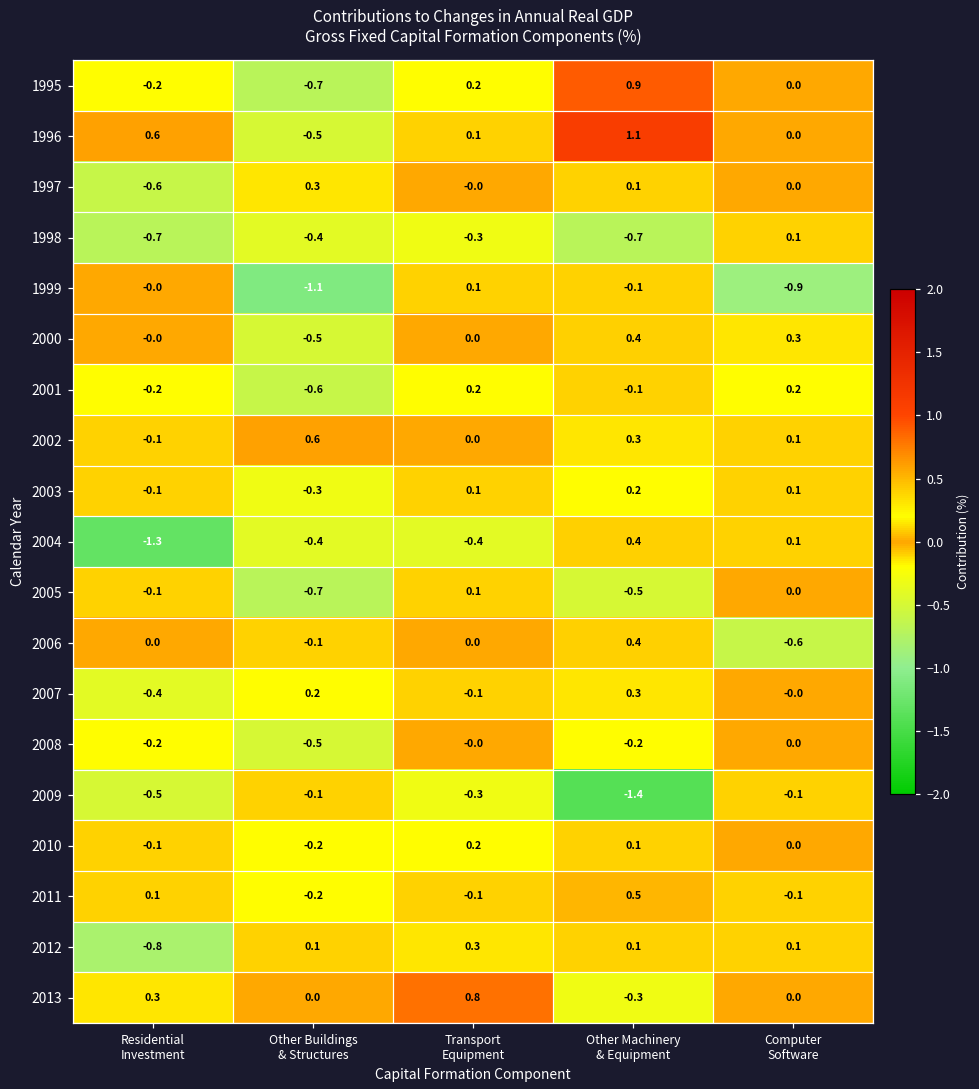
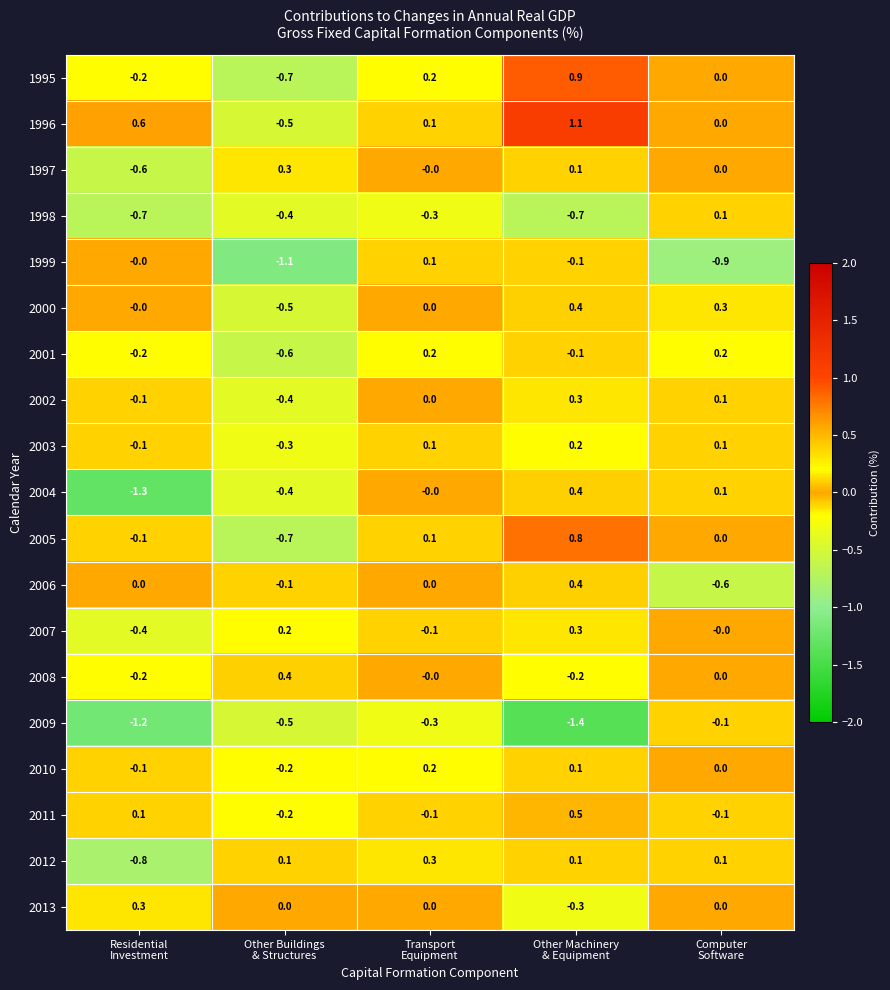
  {
    "1995": {
      "Residential Investment": -0.2,
      "Other Buildings & Structures": -0.7,
      "Transport Equipment": 0.2,
      "Other Machinery & Equipment": 0.9,
      "Computer Software": 0.0
    },
    "1996": {
      "Residential Investment": 0.6,
      "Other Buildings & Structures": -0.5,
      "Transport Equipment": 0.1,
      "Other Machinery & Equipment": 1.1,
      "Computer Software": 0.0
    },
    "1997": {
      "Residential Investment": -0.6,
      "Other Buildings & Structures": 0.3,
      "Transport Equipment": -0.0,
      "Other Machinery & Equipment": 0.1,
      "Computer Software": 0.0
    },
    "1998": {
      "Residential Investment": -0.7,
      "Other Buildings & Structures": -0.4,
      "Transport Equipment": -0.3,
      "Other Machinery & Equipment": -0.7,
      "Computer Software": 0.1
    },
    "1999": {
      "Residential Investment": -0.0,
      "Other Buildings & Structures": -1.1,
      "Transport Equipment": 0.1,
      "Other Machinery & Equipment": -0.1,
      "Computer Software": -0.9
    },
    "2000": {
      "Residential Investment": -0.0,
      "Other Buildings & Structures": -0.5,
      "Transport Equipment": 0.0,
      "Other Machinery & Equipment": 0.4,
      "Computer Software": 0.3
    },
    "2001": {
      "Residential Investment": -0.2,
      "Other Buildings & Structures": -0.6,
      "Transport Equipment": 0.2,
      "Other Machinery & Equipment": -0.1,
      "Computer Software": 0.2
    },
    "2002": {
      "Residential Investment": -0.1,
-     "Other Buildings & Structures": 0.6,
+     "Other Buildings & Structures": -0.4,
      "Transport Equipment": 0.0,
      "Other Machinery & Equipment": 0.3,
      "Computer Software": 0.1
    },
    "2003": {
      "Residential Investment": -0.1,
      "Other Buildings & Structures": -0.3,
      "Transport Equipment": 0.1,
      "Other Machinery & Equipment": 0.2,
      "Computer Software": 0.1
    },
    "2004": {
      "Residential Investment": -1.3,
      "Other Buildings & Structures": -0.4,
-     "Transport Equipment": -0.4,
+     "Transport Equipment": -0.0,
      "Other Machinery & Equipment": 0.4,
      "Computer Software": 0.1
    },
    "2005": {
      "Residential Investment": -0.1,
      "Other Buildings & Structures": -0.7,
      "Transport Equipment": 0.1,
-     "Other Machinery & Equipment": -0.5,
+     "Other Machinery & Equipment": 0.8,
      "Computer Software": 0.0
    },
    "2006": {
      "Residential Investment": 0.0,
      "Other Buildings & Structures": -0.1,
      "Transport Equipment": 0.0,
      "Other Machinery & Equipment": 0.4,
      "Computer Software": -0.6
    },
    "2007": {
      "Residential Investment": -0.4,
      "Other Buildings & Structures": 0.2,
      "Transport Equipment": -0.1,
      "Other Machinery & Equipment": 0.3,
      "Computer Software": -0.0
    },
    "2008": {
      "Residential Investment": -0.2,
-     "Other Buildings & Structures": -0.5,
+     "Other Buildings & Structures": 0.4,
      "Transport Equipment": -0.0,
      "Other Machinery & Equipment": -0.2,
      "Computer Software": 0.0
    },
    "2009": {
-     "Residential Investment": -0.5,
-     "Other Buildings & Structures": -0.1,
+     "Residential Investment": -1.2,
+     "Other Buildings & Structures": -0.5,
      "Transport Equipment": -0.3,
      "Other Machinery & Equipment": -1.4,
      "Computer Software": -0.1
    },
    "2010": {
      "Residential Investment": -0.1,
      "Other Buildings & Structures": -0.2,
      "Transport Equipment": 0.2,
      "Other Machinery & Equipment": 0.1,
      "Computer Software": 0.0
    },
    "2011": {
      "Residential Investment": 0.1,
      "Other Buildings & Structures": -0.2,
      "Transport Equipment": -0.1,
      "Other Machinery & Equipment": 0.5,
      "Computer Software": -0.1
    },
    "2012": {
      "Residential Investment": -0.8,
      "Other Buildings & Structures": 0.1,
      "Transport Equipment": 0.3,
      "Other Machinery & Equipment": 0.1,
      "Computer Software": 0.1
    },
    "2013": {
      "Residential Investment": 0.3,
      "Other Buildings & Structures": 0.0,
-     "Transport Equipment": 0.8,
+     "Transport Equipment": 0.0,
      "Other Machinery & Equipment": -0.3,
      "Computer Software": 0.0
    }
  }
